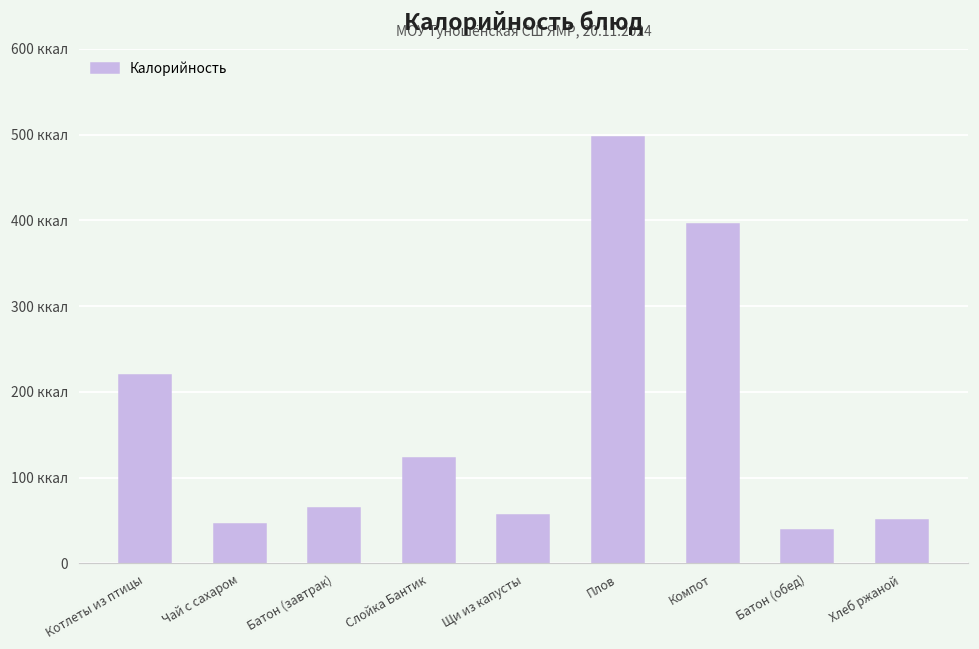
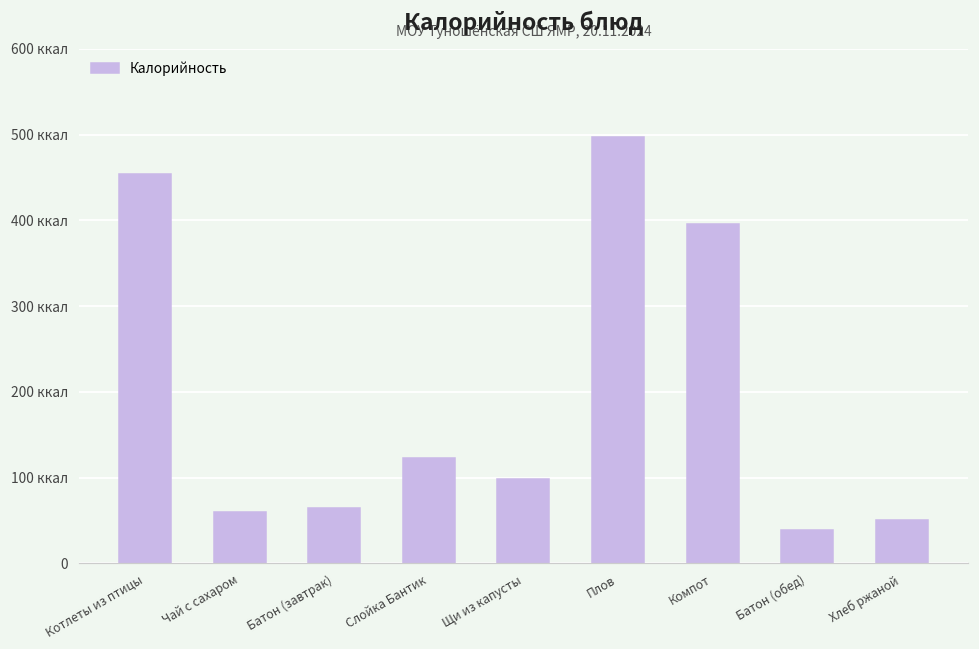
  {
-   "Котлеты из птицы": "220 ккал",
-   "Чай с сахаром": "50 ккал",
+   "Котлеты из птицы": "450 ккал",
+   "Чай с сахаром": "60 ккал",
    "Батон (завтрак)": "70 ккал",
    "Слойка Бантик": "120 ккал",
-   "Щи из капусты": "60 ккал",
+   "Щи из капусты": "100 ккал",
    "Плов": "500 ккал",
    "Компот": "400 ккал",
    "Батон (обед)": "40 ккал",
    "Хлеб ржаной": "50 ккал"
  }
